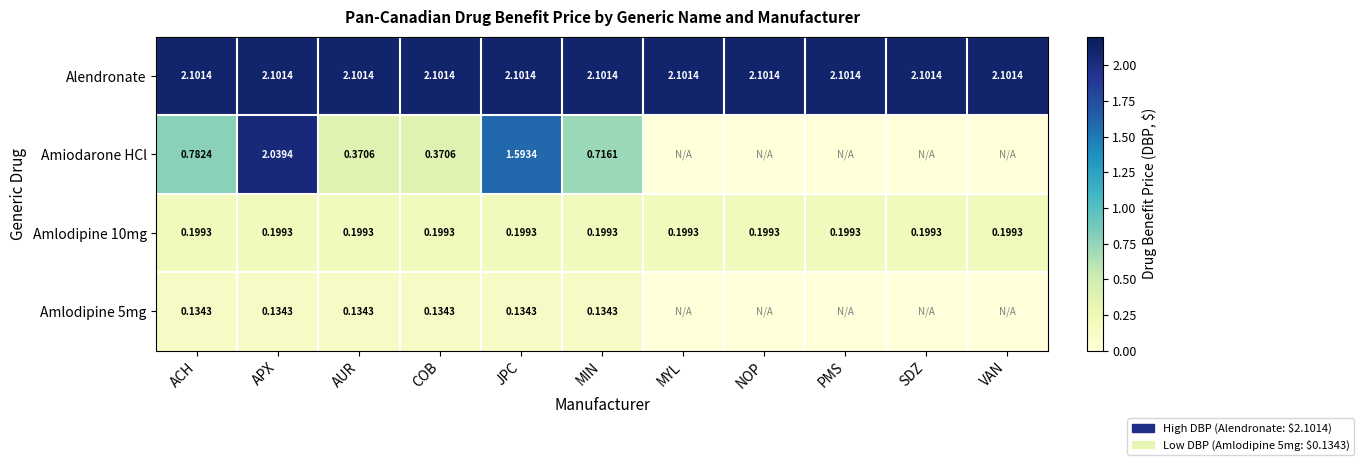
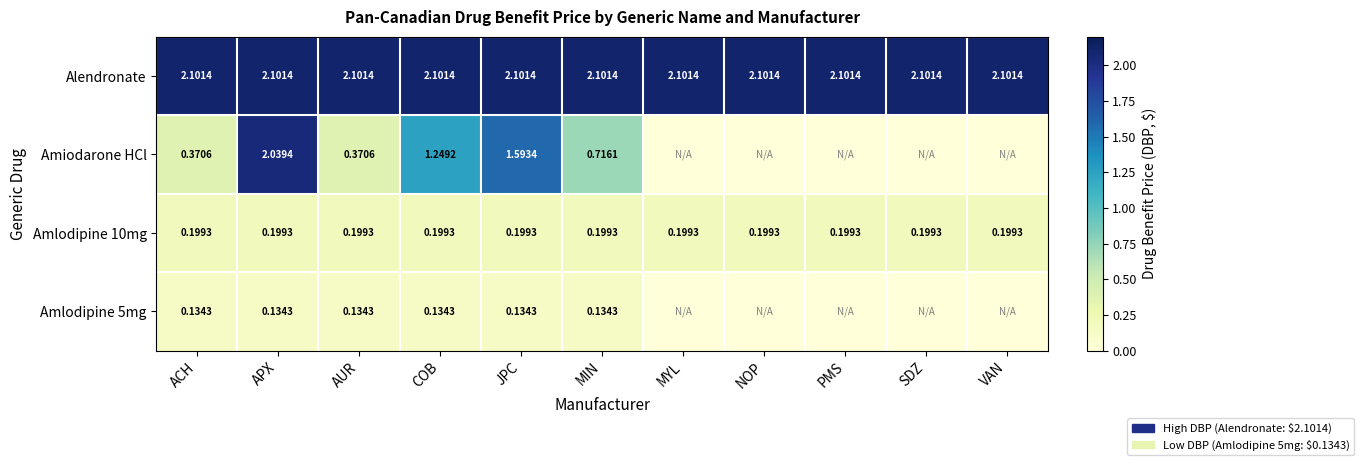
  {
    "Alendronate": {
      "ACH": 2.1014,
      "APX": 2.1014,
      "AUR": 2.1014,
      "COB": 2.1014,
      "JPC": 2.1014,
      "MIN": 2.1014,
      "MYL": 2.1014,
      "NOP": 2.1014,
      "PMS": 2.1014,
      "SDZ": 2.1014,
      "VAN": 2.1014
    },
    "Amiodarone HCl": {
-     "ACH": 0.7824,
+     "ACH": 0.3706,
      "APX": 2.0394,
      "AUR": 0.3706,
-     "COB": 0.3706,
+     "COB": 1.2492,
      "JPC": 1.5934,
      "MIN": 0.7161
    },
    "Amlodipine 10mg": {
      "ACH": 0.1993,
      "APX": 0.1993,
      "AUR": 0.1993,
      "COB": 0.1993,
      "JPC": 0.1993,
      "MIN": 0.1993,
      "MYL": 0.1993,
      "NOP": 0.1993,
      "PMS": 0.1993,
      "SDZ": 0.1993,
      "VAN": 0.1993
    },
    "Amlodipine 5mg": {
      "ACH": 0.1343,
      "APX": 0.1343,
      "AUR": 0.1343,
      "COB": 0.1343,
      "JPC": 0.1343,
      "MIN": 0.1343
    }
  }
